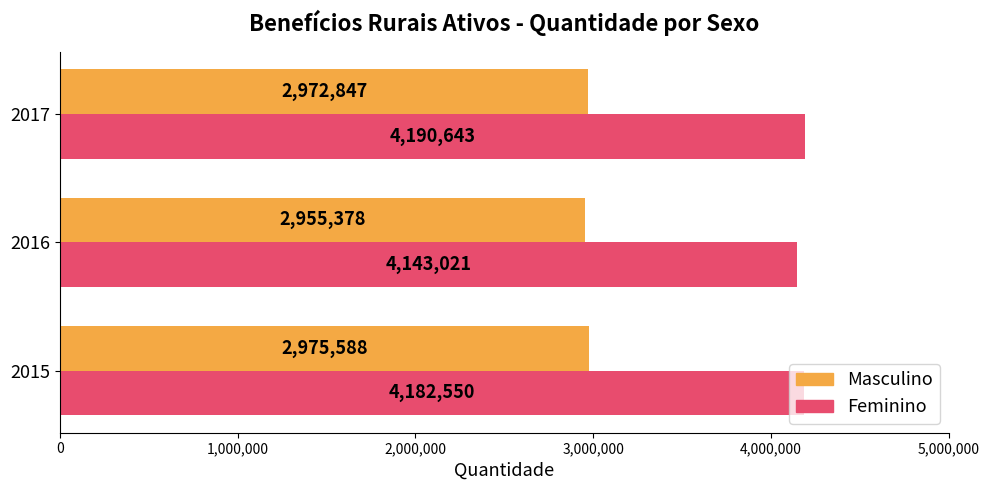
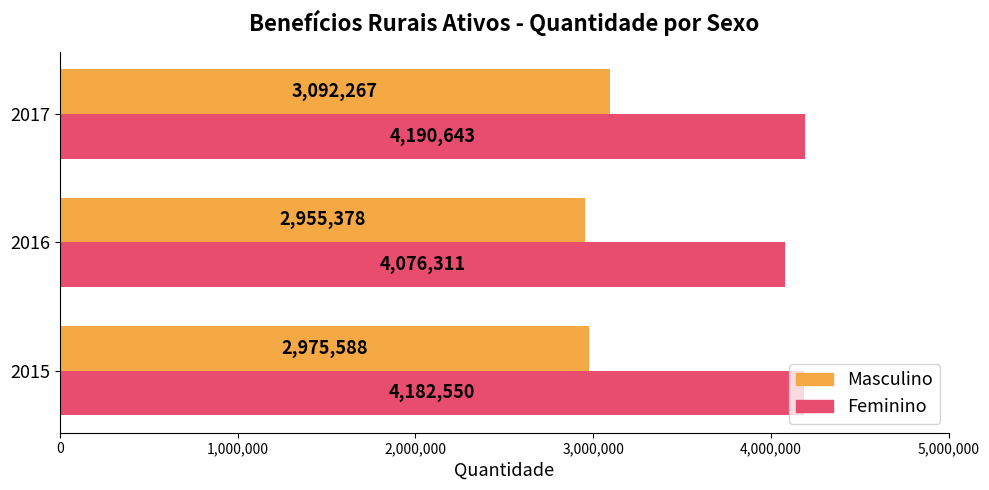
  {
    "Masculino": {
-     "2017": "2,972,847",
+     "2017": "3,092,267",
      "2016": "2,955,378",
      "2015": "2,975,588"
    },
    "Feminino": {
      "2017": "4,190,643",
-     "2016": "4,143,021"
+     "2016": "4,076,311"
    }
  }
